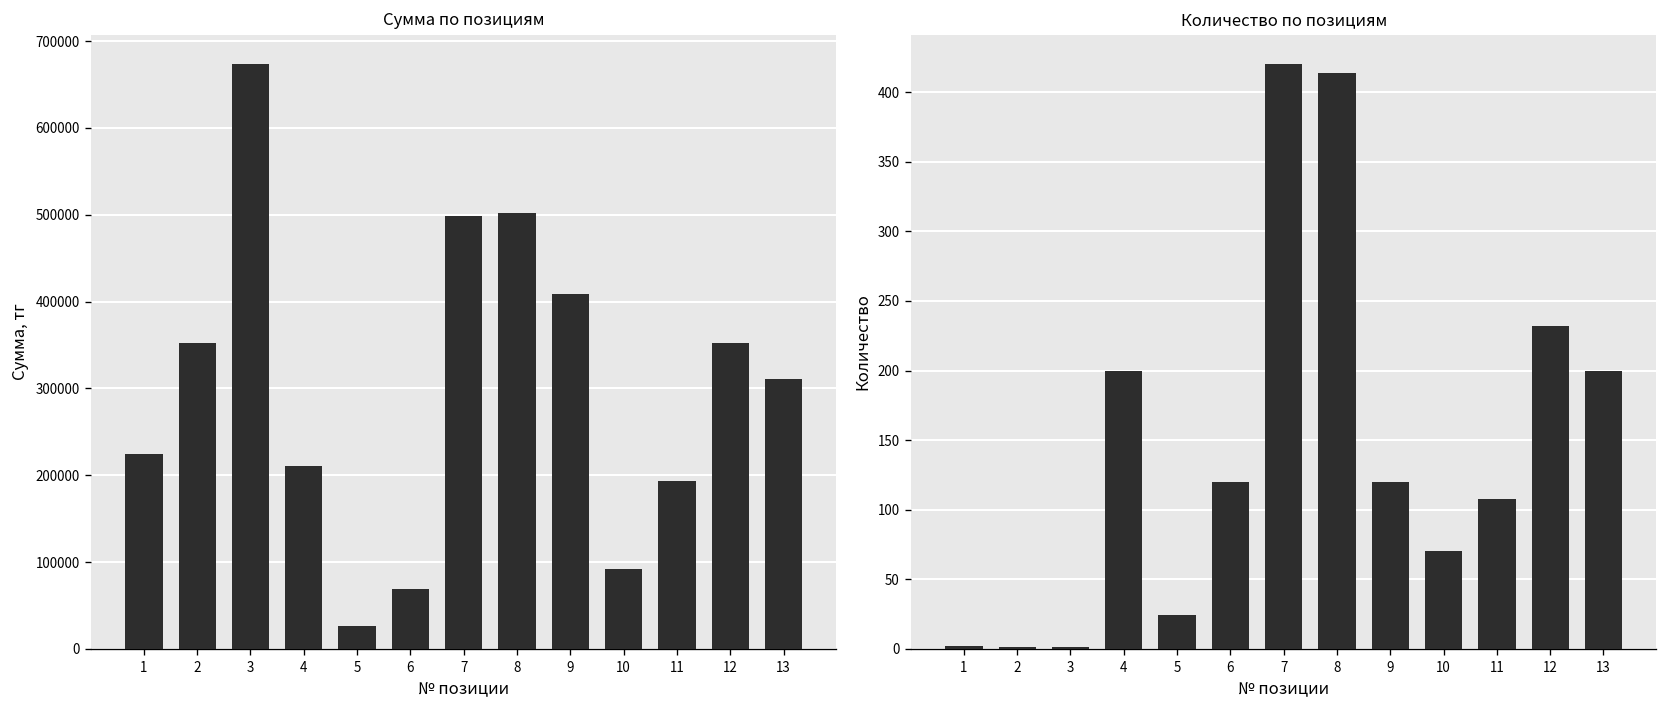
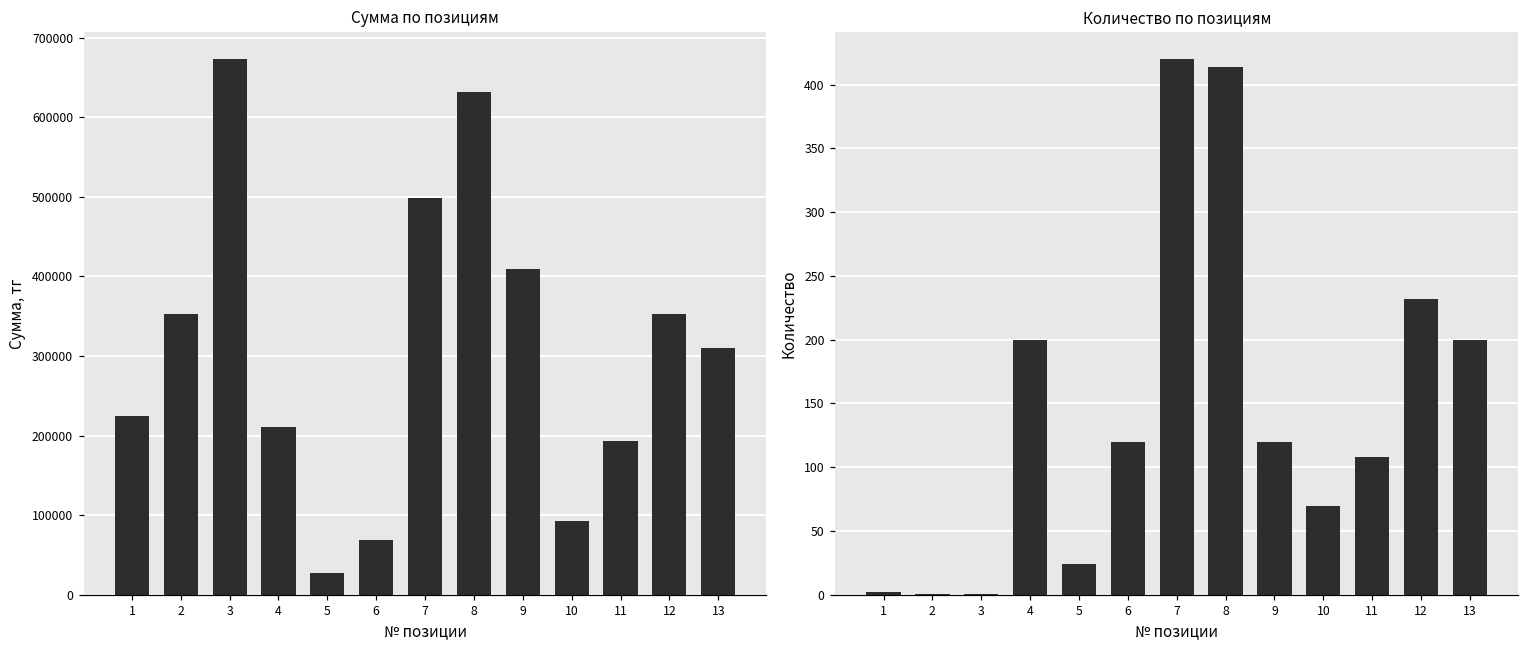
  {
    "Сумма по позициям": {
      "1": 220000,
      "2": 350000,
      "3": 670000,
      "4": 210000,
      "5": 30000,
      "6": 70000,
      "7": 500000,
-     "8": 500000,
+     "8": 630000,
      "9": 410000,
      "10": 90000,
      "11": 190000,
      "12": 350000,
      "13": 310000
    },
    "Количество по позициям": {
      "4": 200,
      "5": 24,
      "6": 120,
      "7": 420,
      "8": 414,
      "9": 120,
      "10": 70,
      "11": 108,
      "12": 232,
      "13": 200
    }
  }
